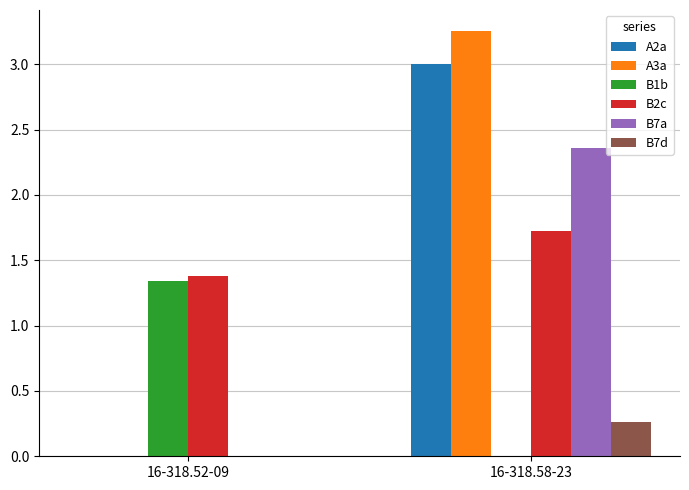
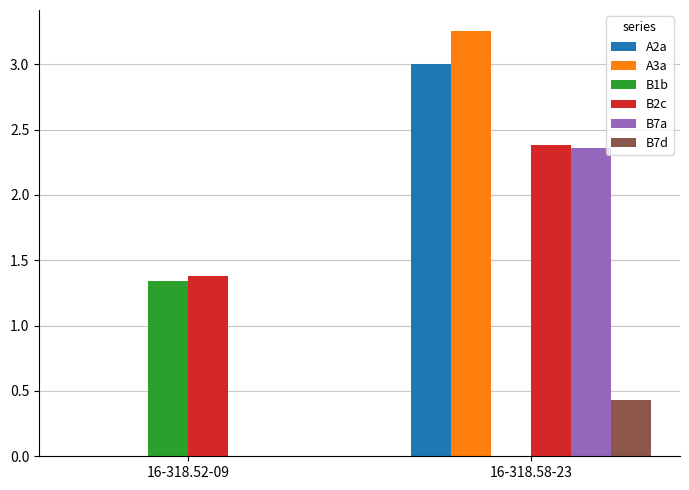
  {
    "A2a": {
      "16-318.52-09": 0.00,
      "16-318.58-23": 3.00
    },
    "A3a": {
      "16-318.52-09": 0.00,
      "16-318.58-23": 3.25
    },
    "B1b": {
      "16-318.52-09": 1.34,
      "16-318.58-23": 0.00
    },
    "B2c": {
      "16-318.52-09": 1.38,
-     "16-318.58-23": 1.72
+     "16-318.58-23": 2.38
    },
    "B7a": {
      "16-318.52-09": 0.00,
      "16-318.58-23": 2.36
    },
    "B7d": {
      "16-318.52-09": 0.00,
-     "16-318.58-23": 0.26
+     "16-318.58-23": 0.43
    }
  }
